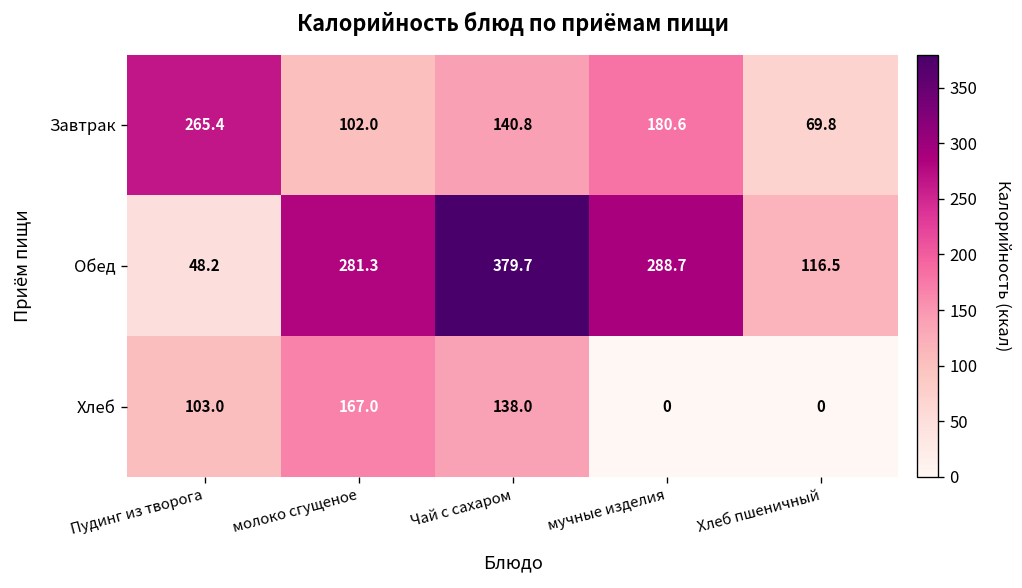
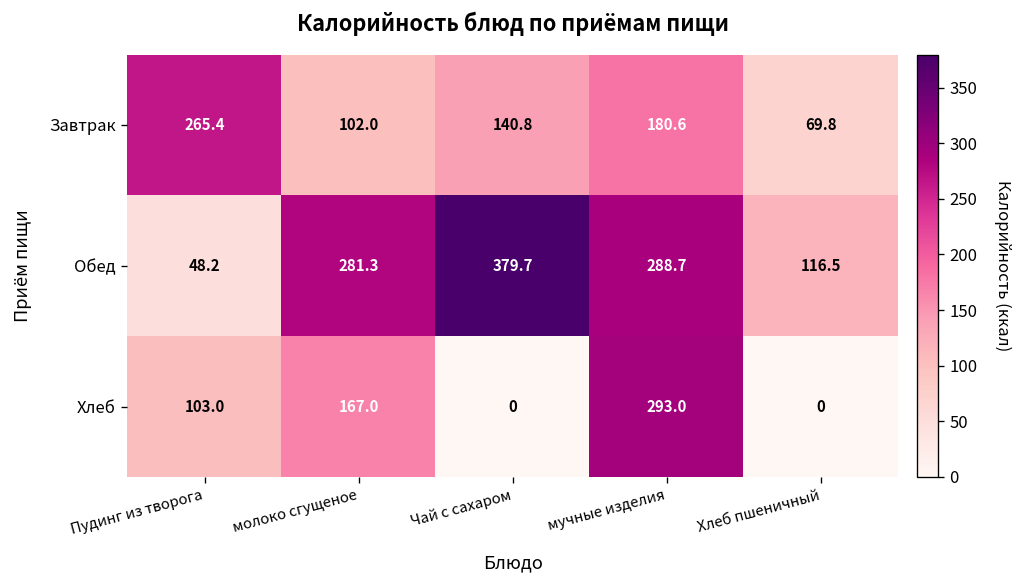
  {
    "Завтрак": {
      "Пудинг из творога": 265.4,
      "молоко сгущеное": 102.0,
      "Чай с сахаром": 140.8,
      "мучные изделия": 180.6,
      "Хлеб пшеничный": 69.8
    },
    "Обед": {
      "Пудинг из творога": 48.2,
      "молоко сгущеное": 281.3,
      "Чай с сахаром": 379.7,
      "мучные изделия": 288.7,
      "Хлеб пшеничный": 116.5
    },
    "Хлеб": {
      "Пудинг из творога": 103.0,
      "молоко сгущеное": 167.0,
-     "Чай с сахаром": 138.0,
-     "мучные изделия": 0,
+     "Чай с сахаром": 0,
+     "мучные изделия": 293.0,
      "Хлеб пшеничный": 0
    }
  }
